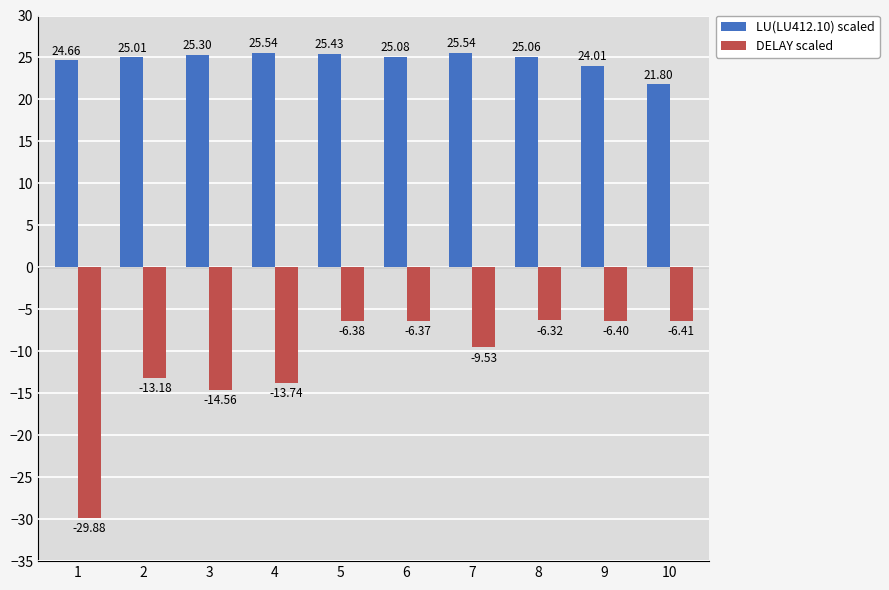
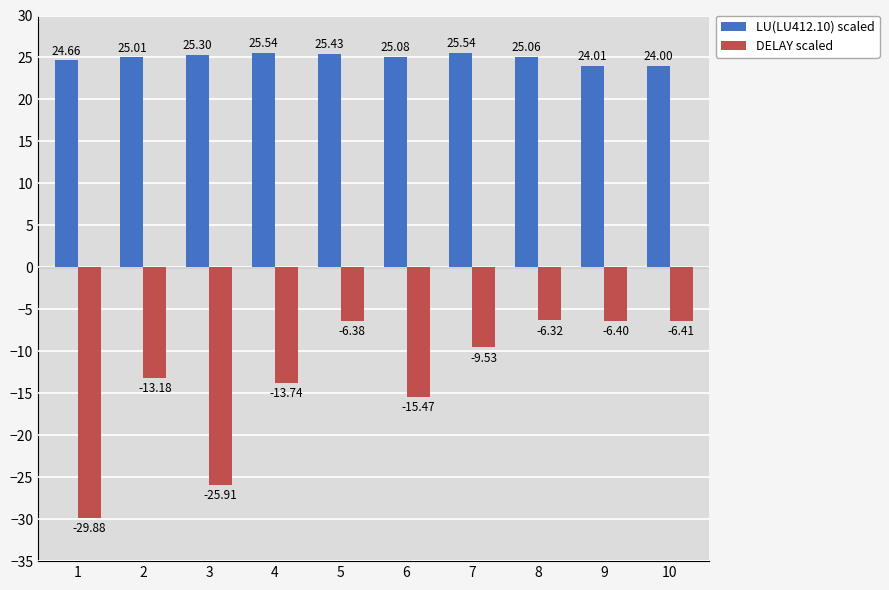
  {
    "LU(LU412.10) scaled": {
      "1": 24.66,
      "2": 25.01,
      "3": 25.30,
      "4": 25.54,
      "5": 25.43,
      "6": 25.08,
      "7": 25.54,
      "8": 25.06,
      "9": 24.01,
-     "10": 21.80
+     "10": 24.00
    },
    "DELAY scaled": {
      "1": -29.88,
      "2": -13.18,
-     "3": -14.56,
+     "3": -25.91,
      "4": -13.74,
      "5": -6.38,
-     "6": -6.37,
+     "6": -15.47,
      "7": -9.53,
      "8": -6.32,
      "9": -6.40,
      "10": -6.41
    }
  }
